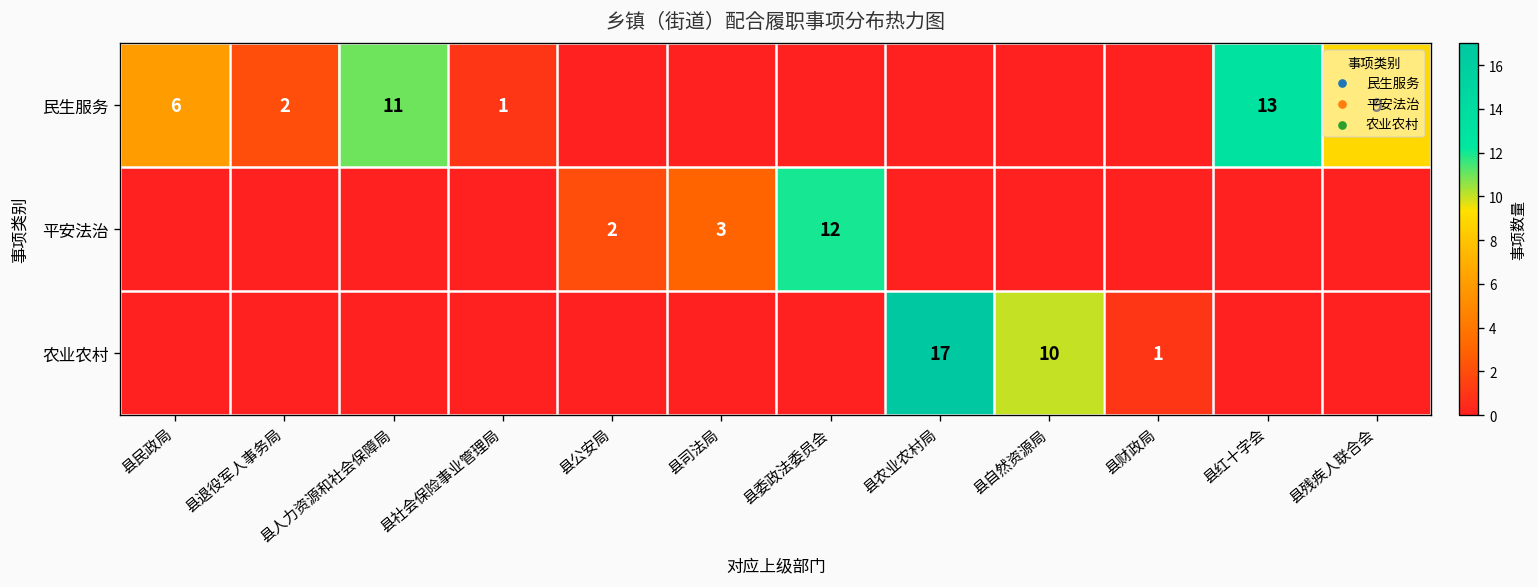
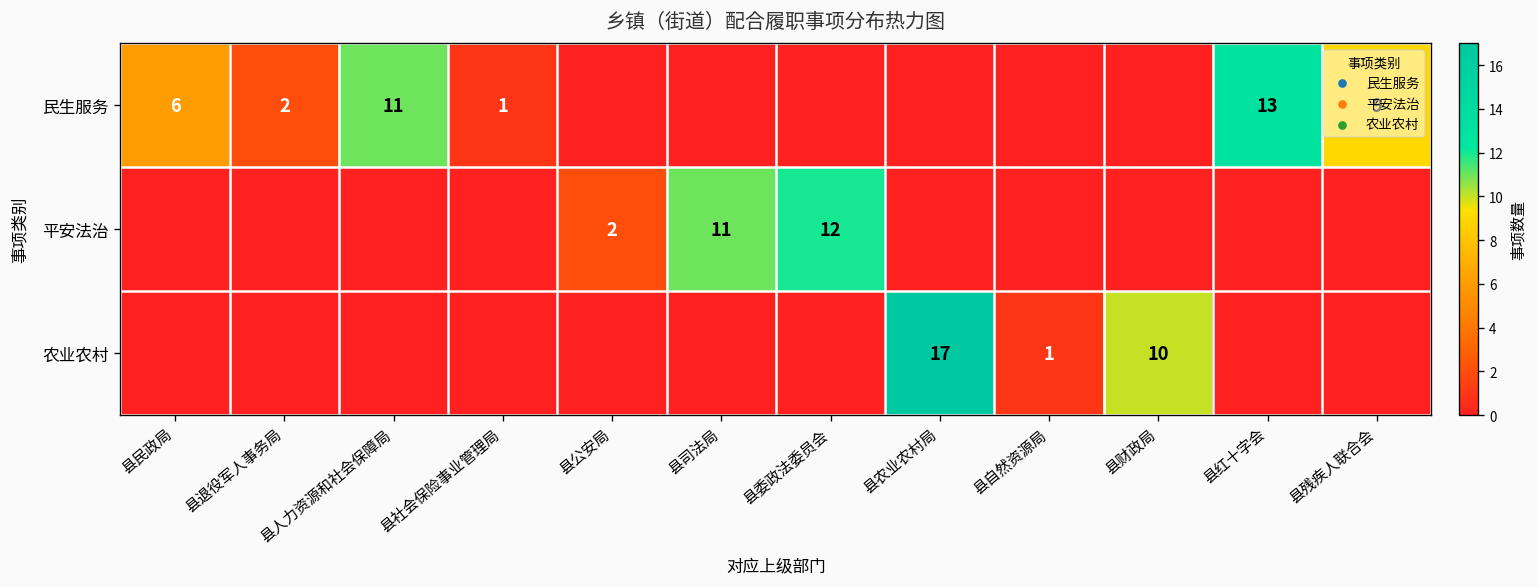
  {
    "民生服务": {
      "县民政局": 6,
      "县退役军人事务局": 2,
      "县人力资源和社会保障局": 11,
      "县社会保险事业管理局": 1,
      "县红十字会": 13
    },
    "平安法治": {
      "县公安局": 2,
-     "县司法局": 3,
+     "县司法局": 11,
      "县委政法委员会": 12
    },
    "农业农村": {
      "县农业农村局": 17,
-     "县自然资源局": 10,
-     "县财政局": 1
+     "县自然资源局": 1,
+     "县财政局": 10
    }
  }
